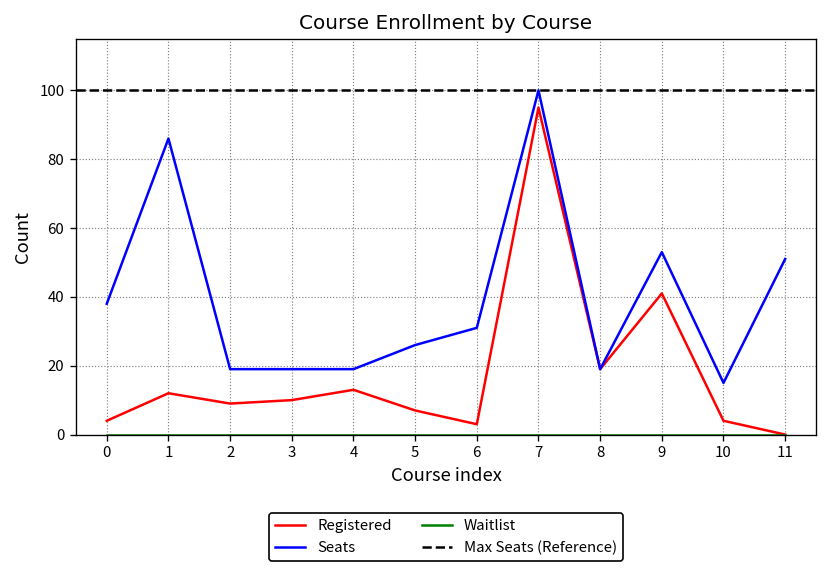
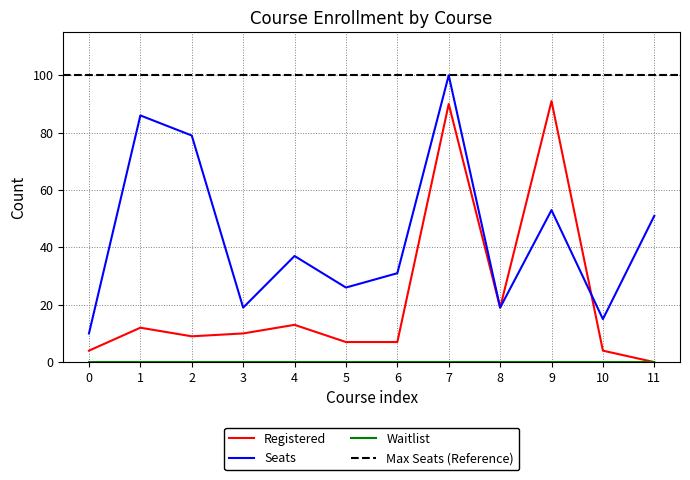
  {
    "Registered": {
      "0": 4,
      "1": 12,
      "2": 9,
      "3": 10,
      "4": 13,
      "5": 7,
-     "6": 3,
-     "7": 95,
-     "9": 41,
+     "6": 7,
+     "7": 90,
+     "9": 91,
      "10": 4
    },
    "Seats": {
-     "0": 38,
+     "0": 10,
      "1": 86,
-     "2": 19,
+     "2": 79,
      "3": 19,
-     "4": 19,
+     "4": 37,
      "5": 26,
      "6": 31,
      "7": 100,
      "9": 53,
      "10": 15,
      "11": 51
    },
    "Waitlist": {
      "0": 0,
      "1": 0,
      "2": 0,
      "3": 0,
      "4": 0,
      "5": 0,
      "6": 0,
      "7": 0,
      "8": 0,
      "9": 0,
      "10": 0
    }
  }
